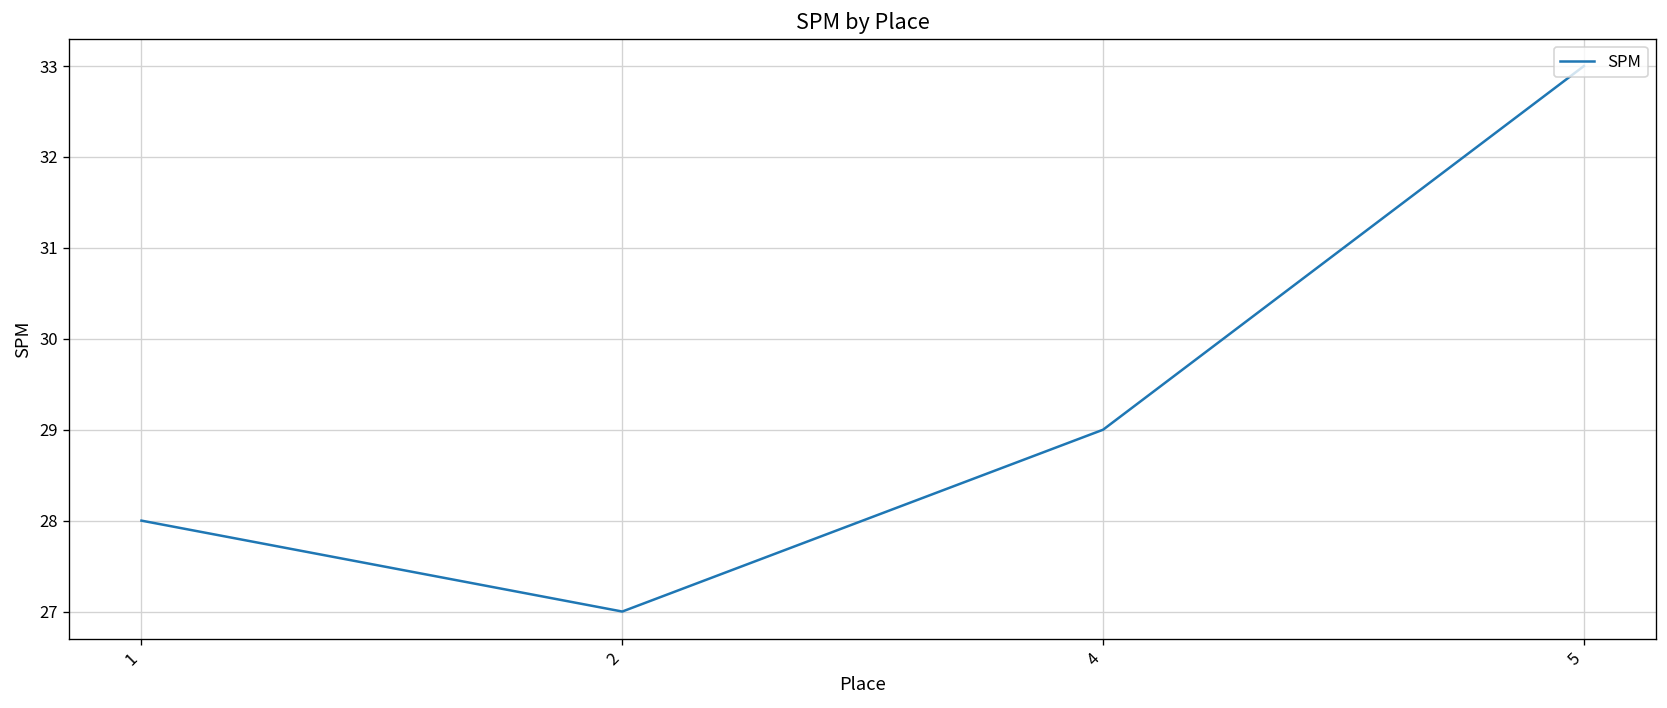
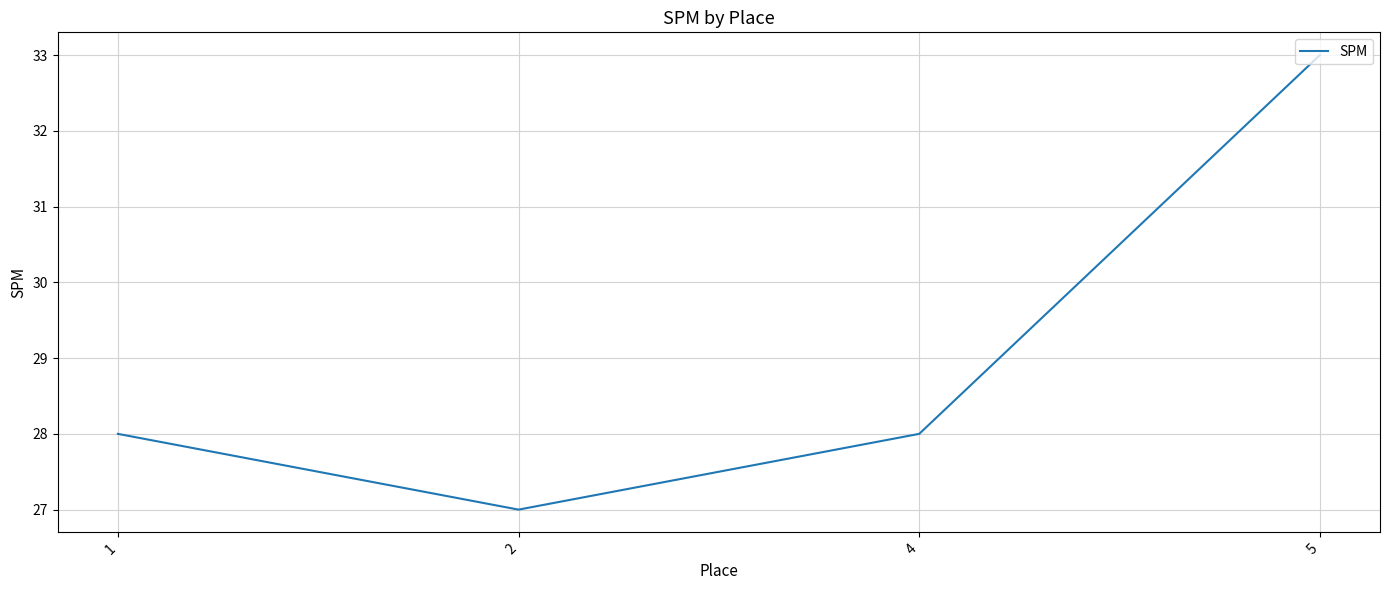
  {
    "1": 28,
    "2": 27,
-   "4": 29
+   "4": 28
  }
